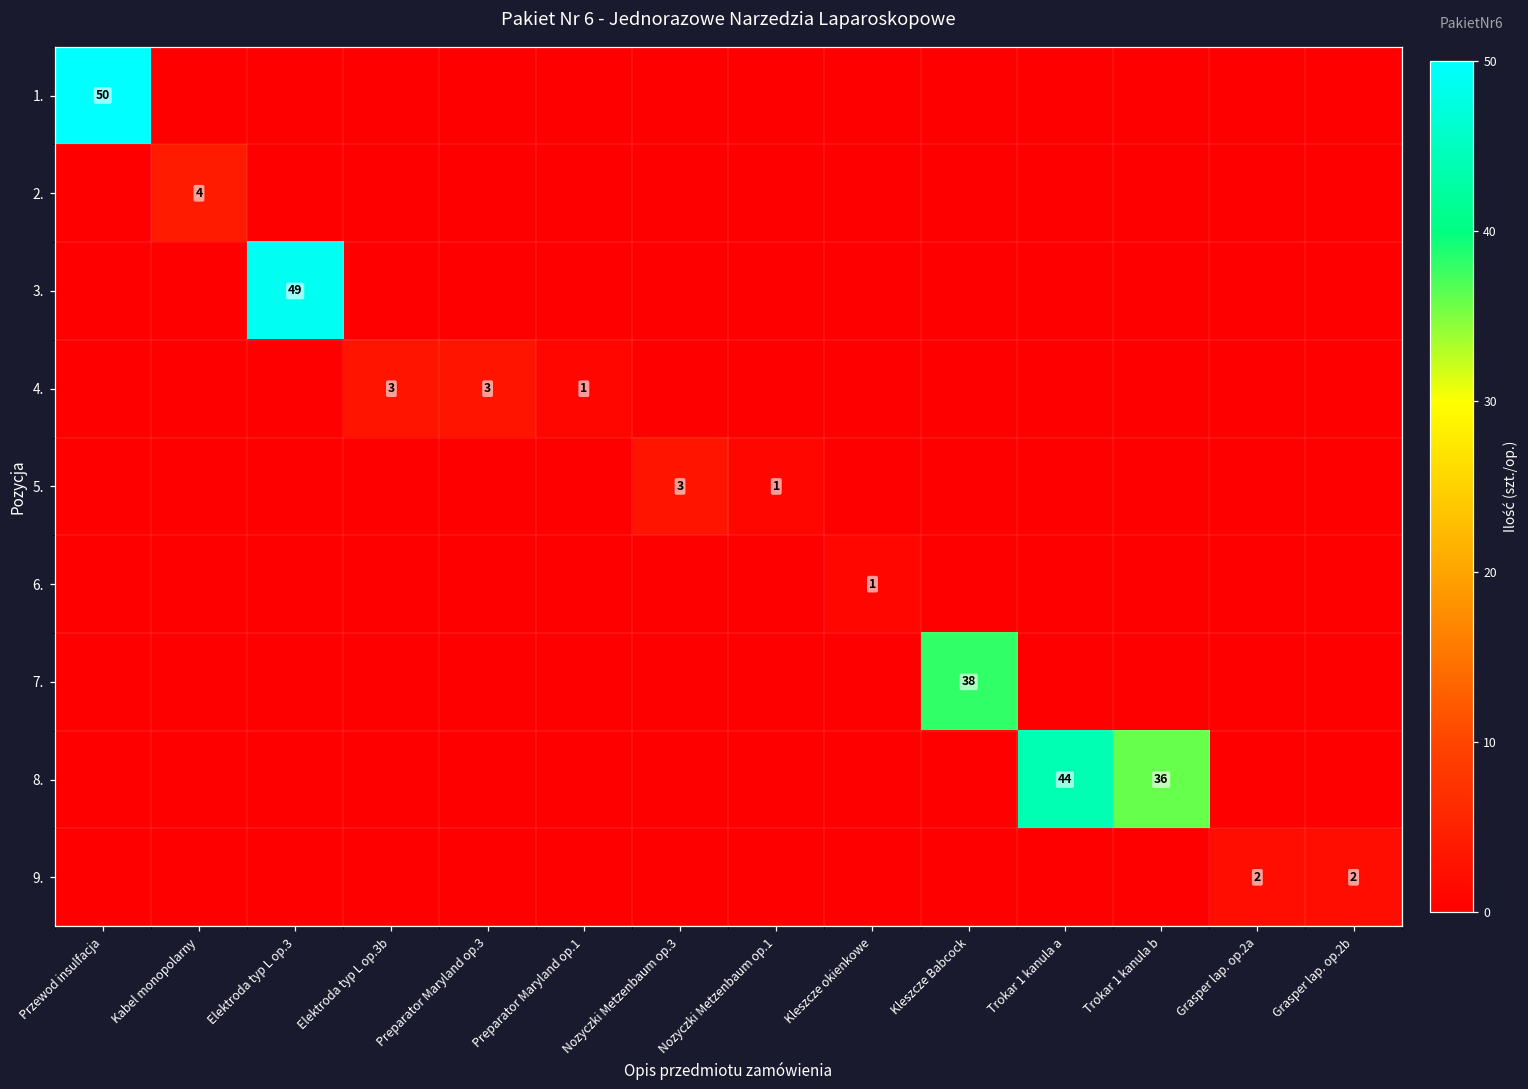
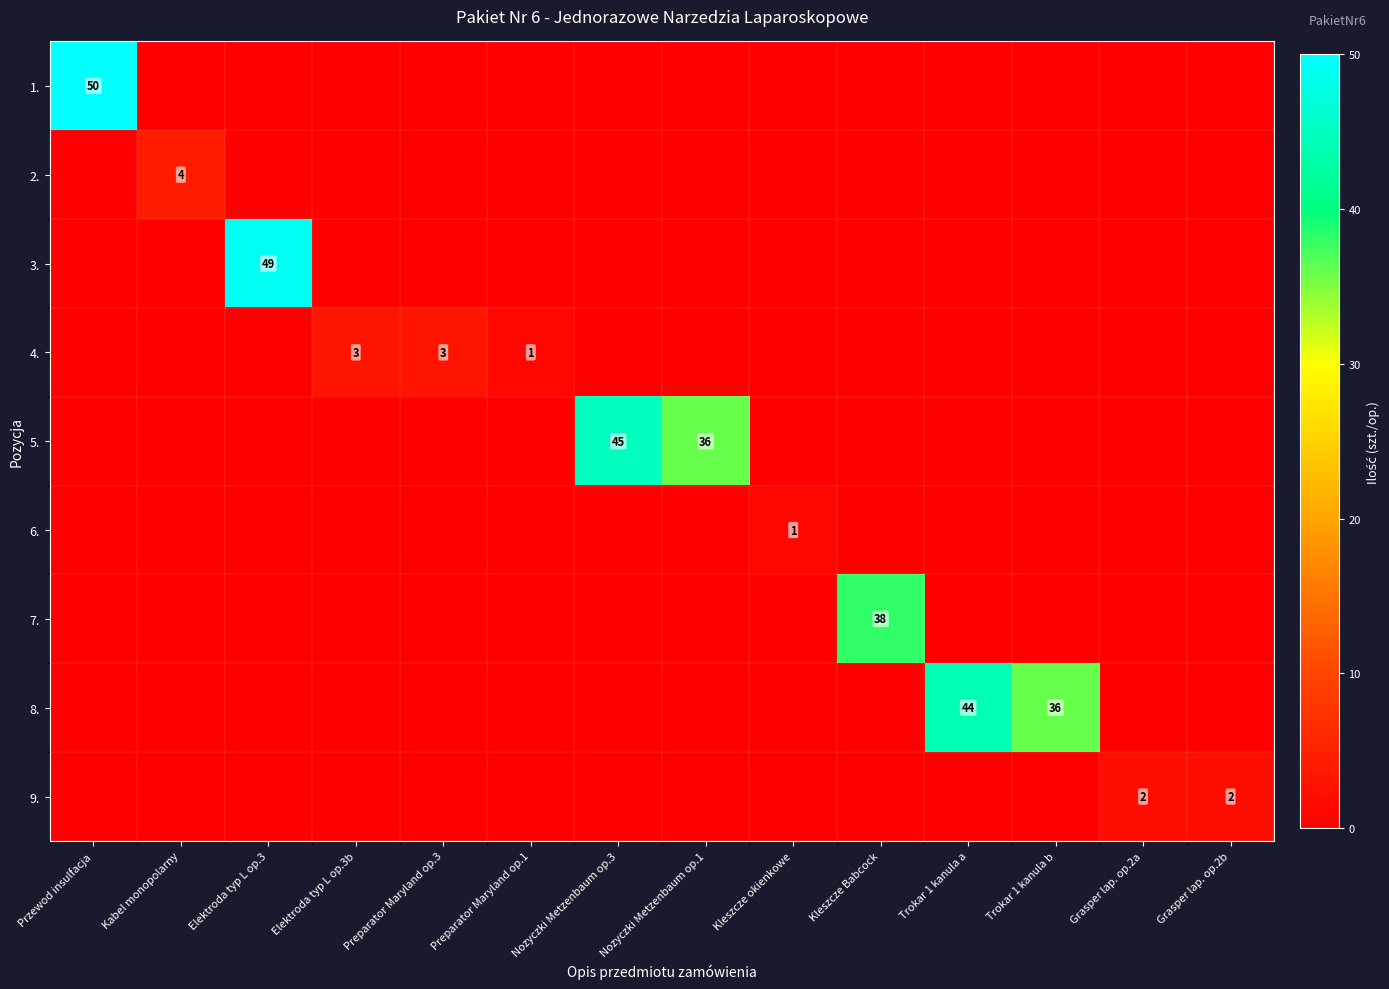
  {
    "5.": {
-     "Nozyczki Metzenbaum op.3": 3,
-     "Nozyczki Metzenbaum op.1": 1
+     "Nozyczki Metzenbaum op.3": 45,
+     "Nozyczki Metzenbaum op.1": 36
    }
  }
